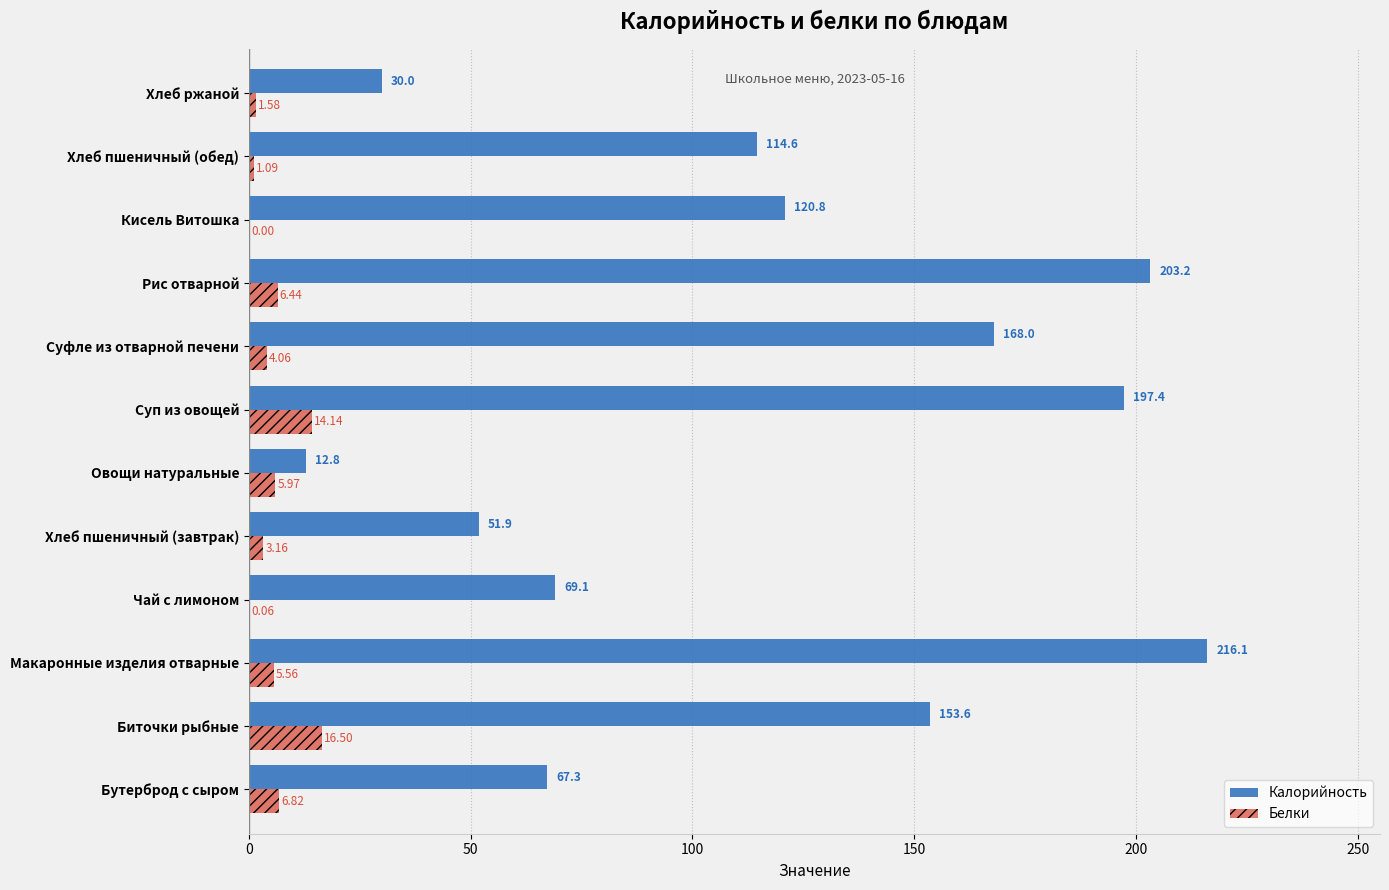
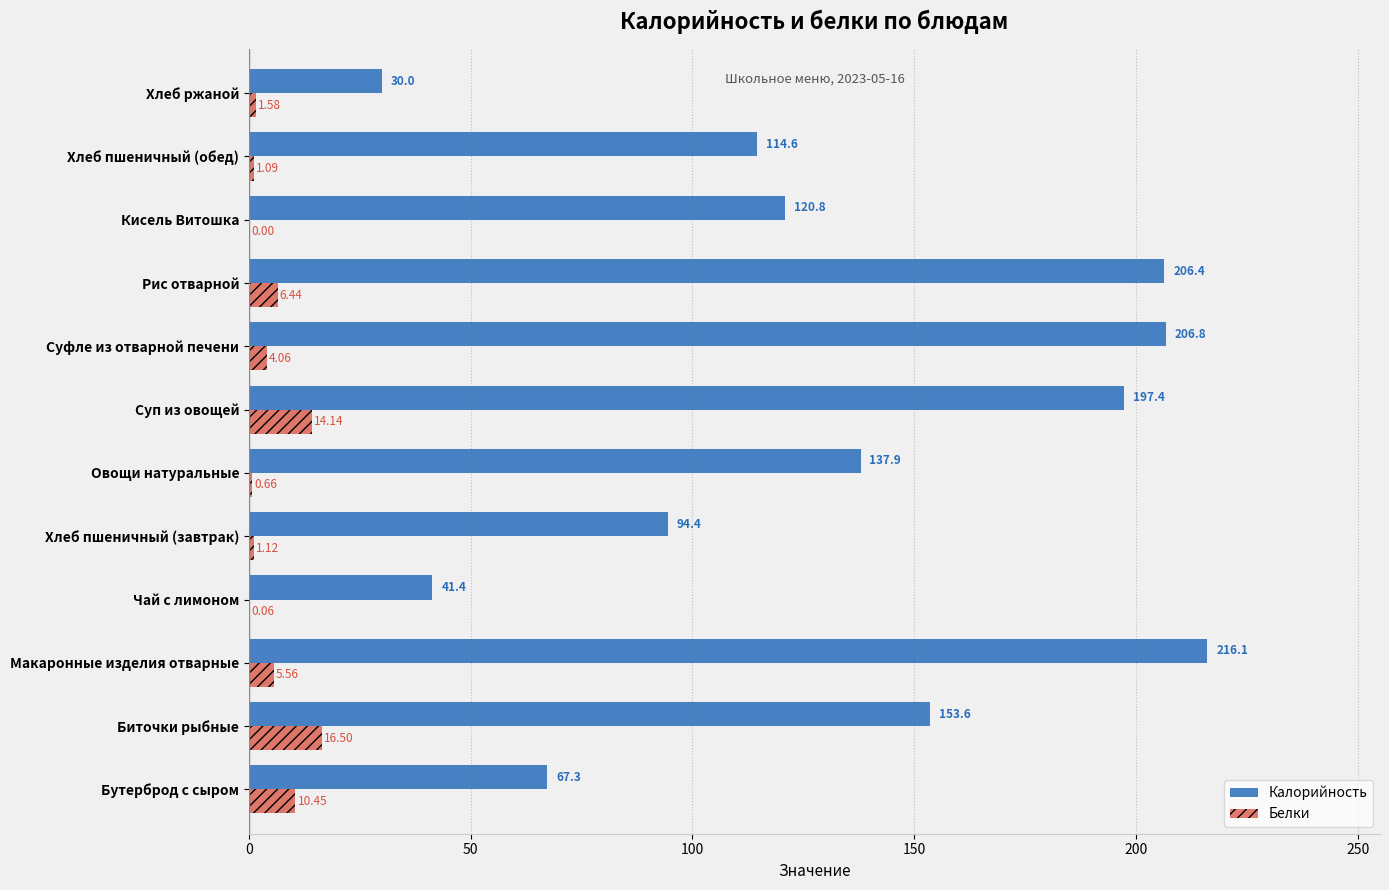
  {
    "Калорийность": {
      "Хлеб ржаной": 30.0,
      "Хлеб пшеничный (обед)": 114.6,
      "Кисель Витошка": 120.8,
-     "Рис отварной": 203.2,
-     "Суфле из отварной печени": 168.0,
+     "Рис отварной": 206.4,
+     "Суфле из отварной печени": 206.8,
      "Суп из овощей": 197.4,
-     "Овощи натуральные": 12.8,
-     "Хлеб пшеничный (завтрак)": 51.9,
-     "Чай с лимоном": 69.1,
+     "Овощи натуральные": 137.9,
+     "Хлеб пшеничный (завтрак)": 94.4,
+     "Чай с лимоном": 41.4,
      "Макаронные изделия отварные": 216.1,
      "Биточки рыбные": 153.6,
      "Бутерброд с сыром": 67.3
    },
    "Белки": {
      "Хлеб ржаной": 1.58,
      "Хлеб пшеничный (обед)": 1.09,
      "Кисель Витошка": 0.00,
      "Рис отварной": 6.44,
      "Суфле из отварной печени": 4.06,
      "Суп из овощей": 14.14,
-     "Овощи натуральные": 5.97,
-     "Хлеб пшеничный (завтрак)": 3.16,
+     "Овощи натуральные": 0.66,
+     "Хлеб пшеничный (завтрак)": 1.12,
      "Чай с лимоном": 0.06,
      "Макаронные изделия отварные": 5.56,
      "Биточки рыбные": 16.50,
-     "Бутерброд с сыром": 6.82
+     "Бутерброд с сыром": 10.45
    }
  }
